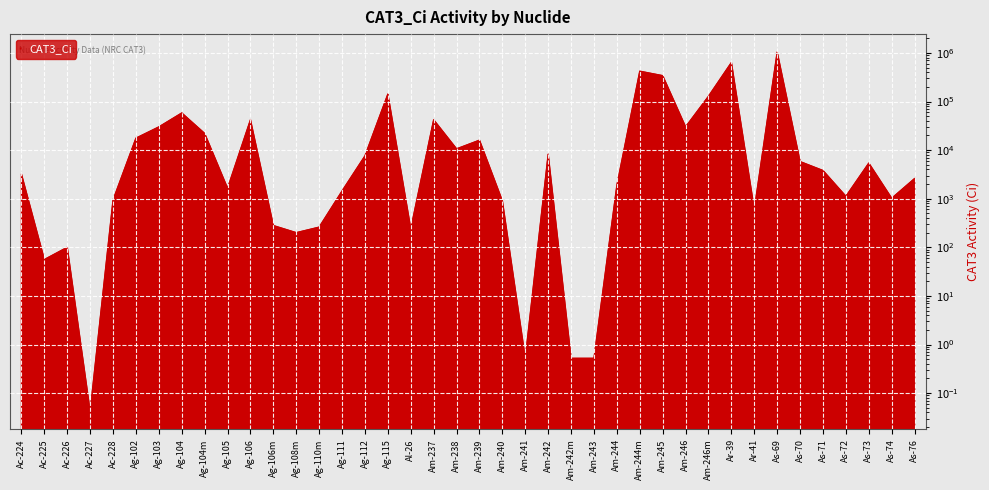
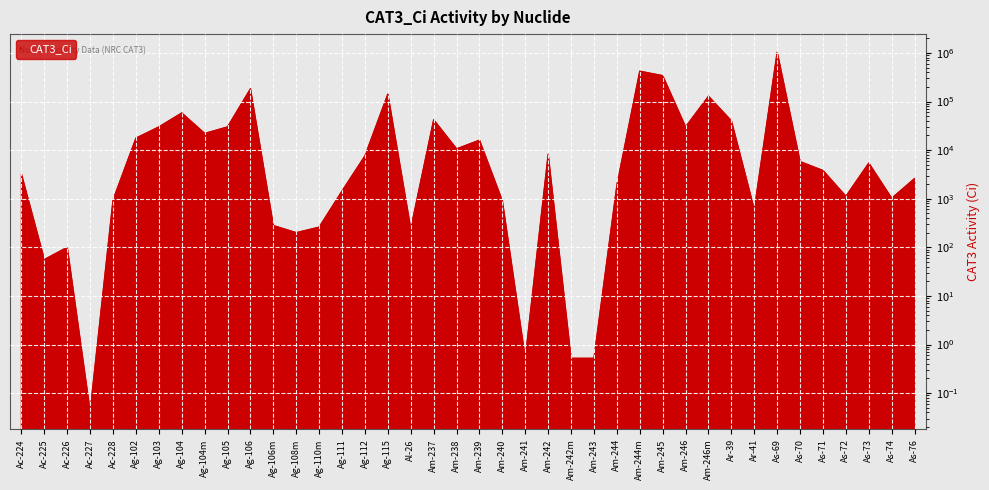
  {
    "Ac-224": 3000,
    "Ac-225": 60,
    "Ac-226": 100,
    "Ac-227": 0.04,
    "Ac-228": 900,
    "Ag-102": 18000,
    "Ag-103": 30000,
    "Ag-104": 60000,
    "Ag-104m": 20000,
-   "Ag-105": 1600,
-   "Ag-106": 40000,
+   "Ag-105": 30000,
+   "Ag-106": 180000,
    "Ag-106m": 300,
    "Ag-108m": 200,
    "Ag-110m": 300,
    "Ag-111": 1400,
    "Ag-112": 8000,
    "Ag-115": 140000,
    "Al-26": 200,
    "Am-237": 40000,
    "Am-238": 11000,
    "Am-239": 16000,
    "Am-240": 900,
    "Am-241": 0.5,
    "Am-242": 8000,
    "Am-242m": 0.5,
    "Am-243": 0.5,
    "Am-244": 1900,
    "Am-244m": 400000,
    "Am-245": 300000,
    "Am-246": 30000,
    "Am-246m": 130000,
-   "Ar-39": 600000,
+   "Ar-39": 40000,
    "Ar-41": 600,
    "As-69": 1000000,
    "As-70": 6000,
    "As-71": 4000,
    "As-72": 1100,
    "As-73": 5000,
    "As-74": 1000,
    "As-76": 3000
  }
